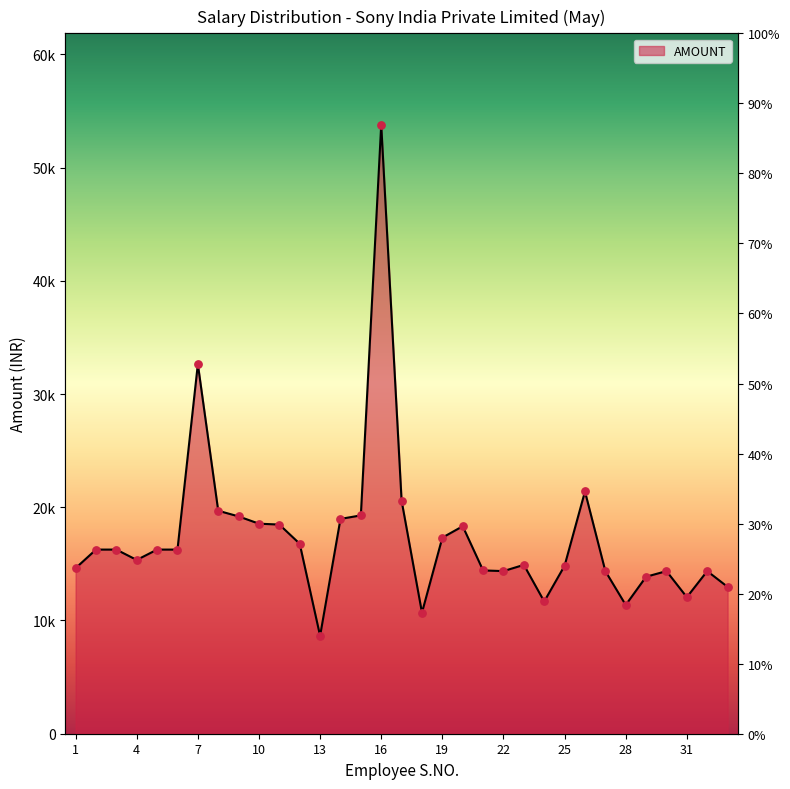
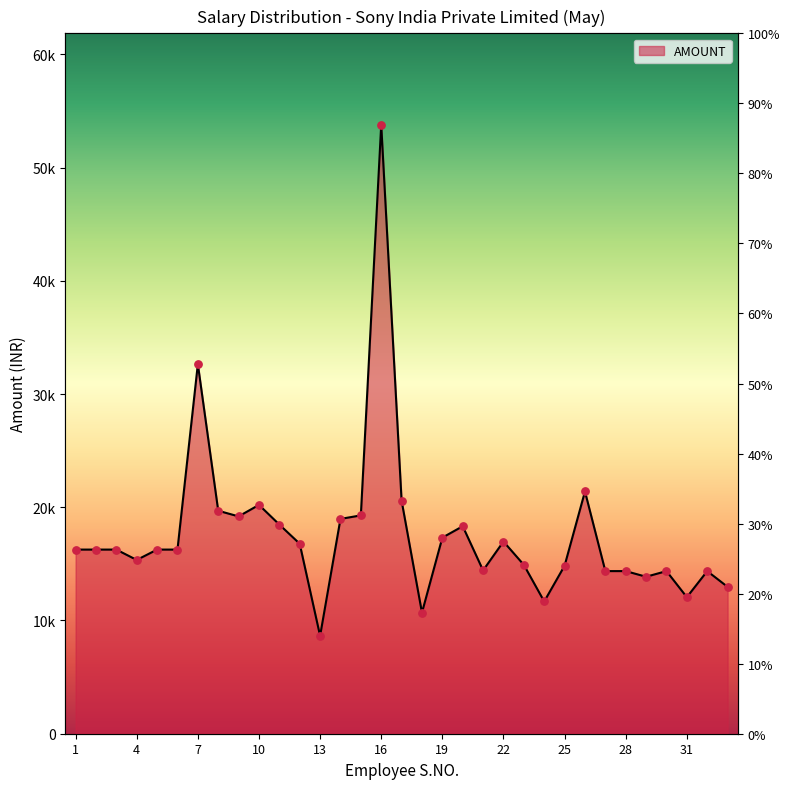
  {
-   "1": 14600,
+   "1": 16300,
    "4": 15300,
    "7": 32600,
-   "10": 18600,
+   "10": 20200,
    "13": 8600,
    "16": 53800,
    "19": 17300,
-   "22": 14400,
+   "22": 17000,
    "25": 14800,
-   "28": 11400,
+   "28": 14400,
    "31": 12100
  }
